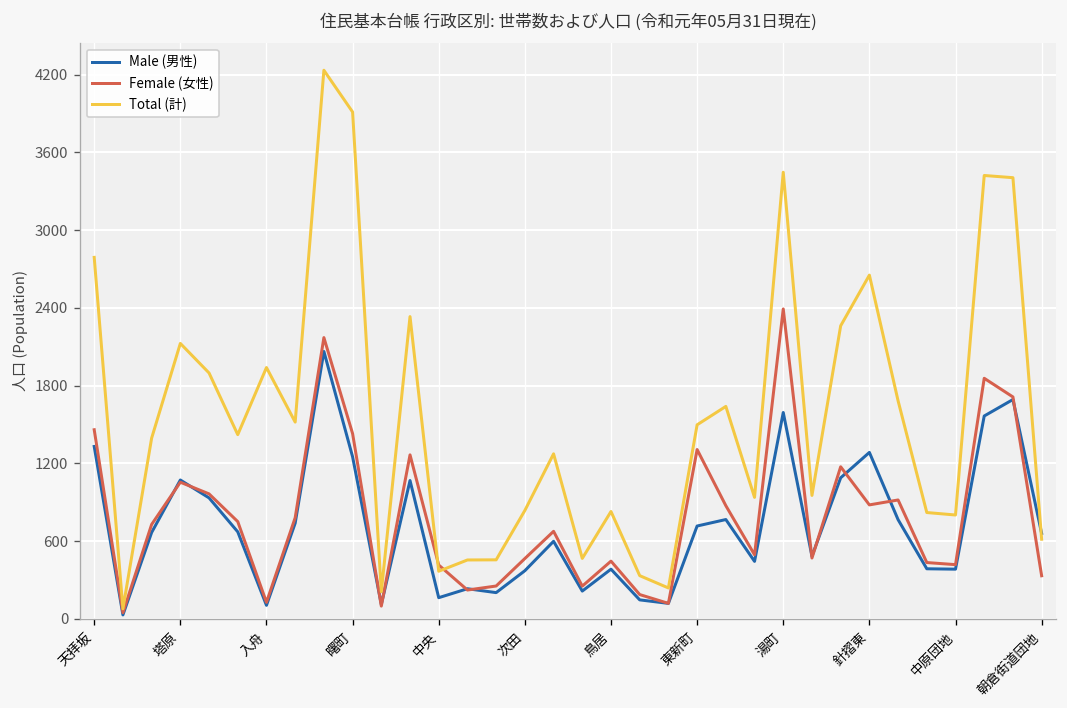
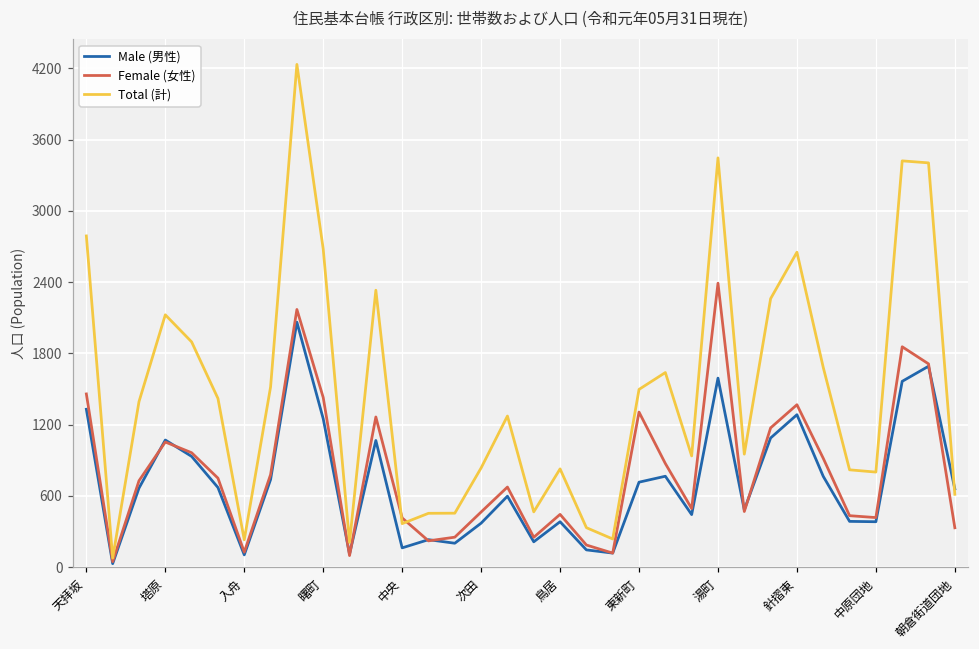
  {
    "Male (男性)": {
      "天拝坂": 1330,
      "曙町": 1250,
      "中央": 160,
      "次田": 370,
      "鳥居": 380,
      "東新町": 720,
      "湯町": 1590,
      "針摺東": 1280,
      "中原団地": 380,
      "朝倉街道団地": 660
    },
    "Female (女性)": {
      "天拝坂": 1460,
      "曙町": 1430,
      "中央": 420,
      "次田": 470,
      "鳥居": 450,
      "東新町": 1310,
      "湯町": 2390,
-     "針摺東": 880,
+     "針摺東": 1370,
      "中原団地": 420,
      "朝倉街道団地": 330
    },
    "Total (計)": {
      "天拝坂": 2790,
      "塔原": 2130,
-     "入舟": 1940,
-     "曙町": 3910,
+     "入舟": 230,
+     "曙町": 2680,
      "中央": 370,
      "次田": 840,
      "鳥居": 830,
      "東新町": 1500,
      "湯町": 3450,
      "針摺東": 2650,
      "中原団地": 800,
      "朝倉街道団地": 610
    }
  }
